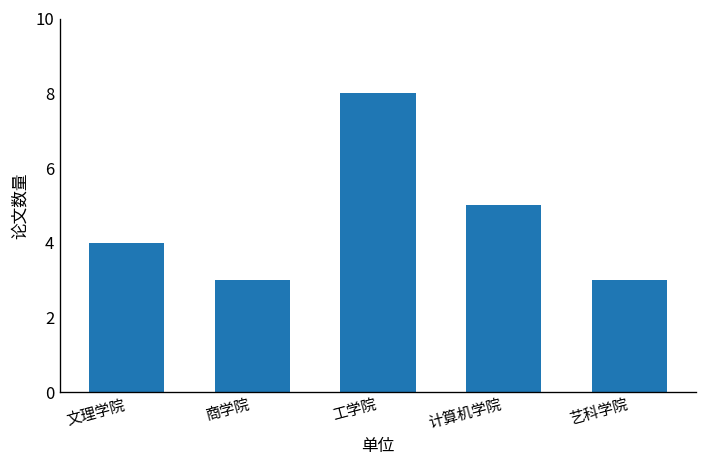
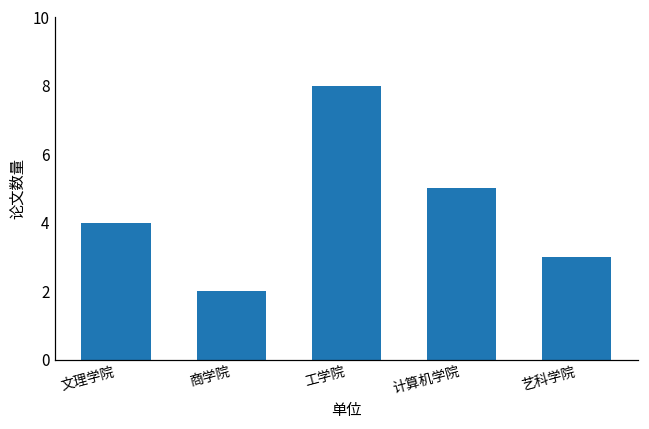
  {
    "文理学院": 4,
-   "商学院": 3,
+   "商学院": 2,
    "工学院": 8,
    "计算机学院": 5,
    "艺科学院": 3
  }
